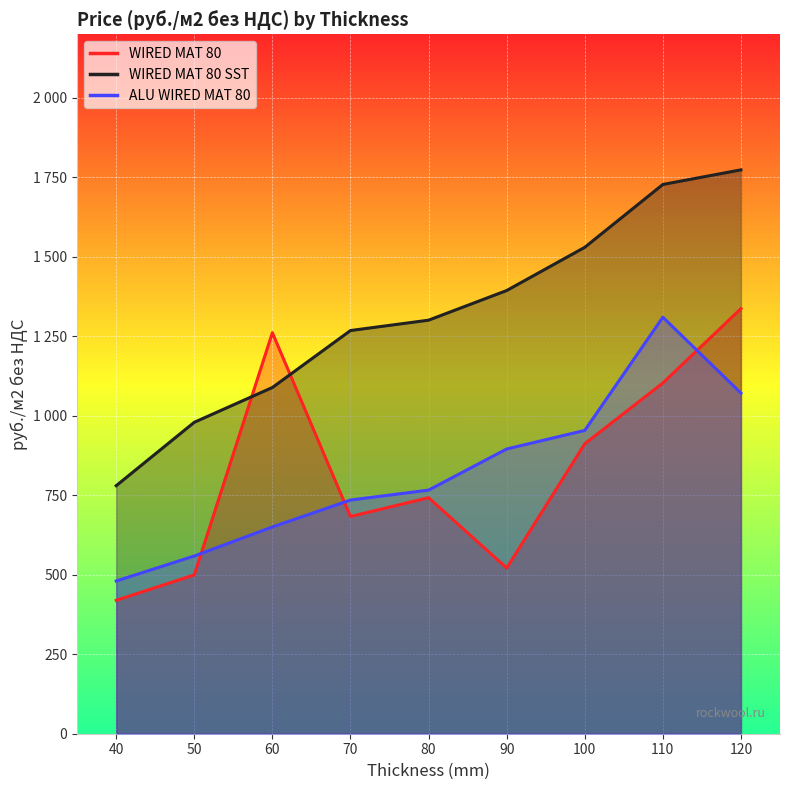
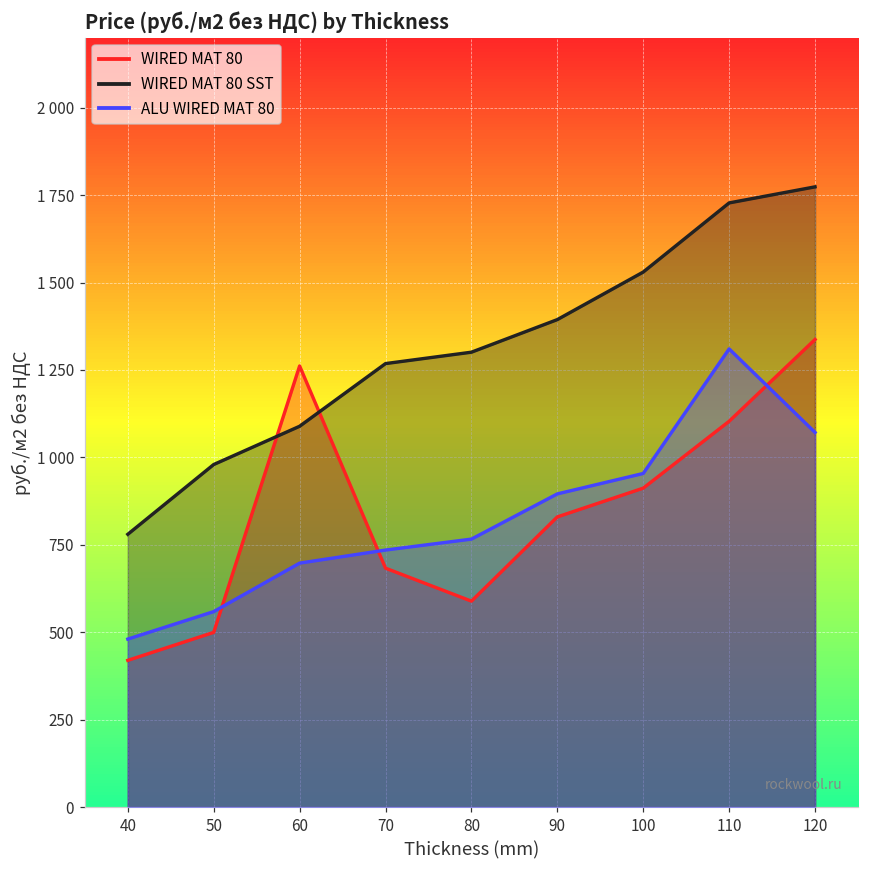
  {
    "WIRED MAT 80": {
      "40": 420,
      "50": 500,
      "60": 1260,
      "70": 680,
-     "80": 740,
-     "90": 520,
+     "80": 590,
+     "90": 830,
      "100": 910,
      "110": 1100,
      "120": 1340
    },
    "WIRED MAT 80 SST": {
      "40": 780,
      "50": 980,
      "60": 1090,
      "70": 1270,
      "80": 1300,
      "90": 1390,
      "100": 1530,
      "110": 1730,
      "120": 1770
    },
    "ALU WIRED MAT 80": {
      "40": 480,
      "50": 560,
-     "60": 650,
+     "60": 700,
      "70": 740,
      "80": 770,
      "90": 900,
      "100": 950,
      "110": 1310,
      "120": 1070
    }
  }
